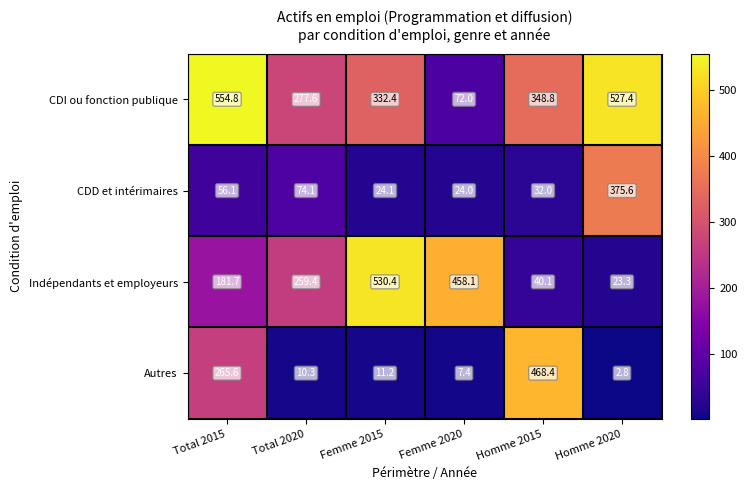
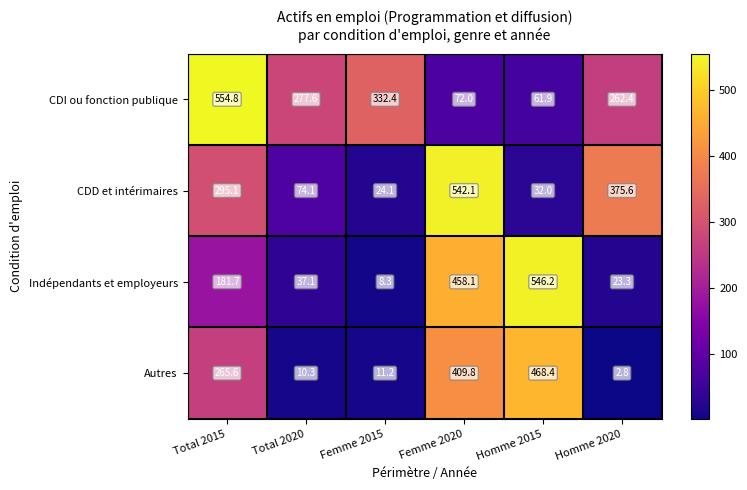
  {
    "CDI ou fonction publique": {
-     "Homme 2015": 348.8,
-     "Homme 2020": 527.4
+     "Homme 2015": 61.9,
+     "Homme 2020": 262.4
    },
    "CDD et intérimaires": {
-     "Total 2015": 56.1,
-     "Femme 2020": 24.0
+     "Total 2015": 295.1,
+     "Femme 2020": 542.1
    },
    "Indépendants et employeurs": {
-     "Total 2020": 259.4,
-     "Femme 2015": 530.4,
-     "Homme 2015": 40.1
+     "Total 2020": 37.1,
+     "Femme 2015": 8.3,
+     "Homme 2015": 546.2
    },
    "Autres": {
-     "Femme 2020": 7.4
+     "Femme 2020": 409.8
    }
  }
